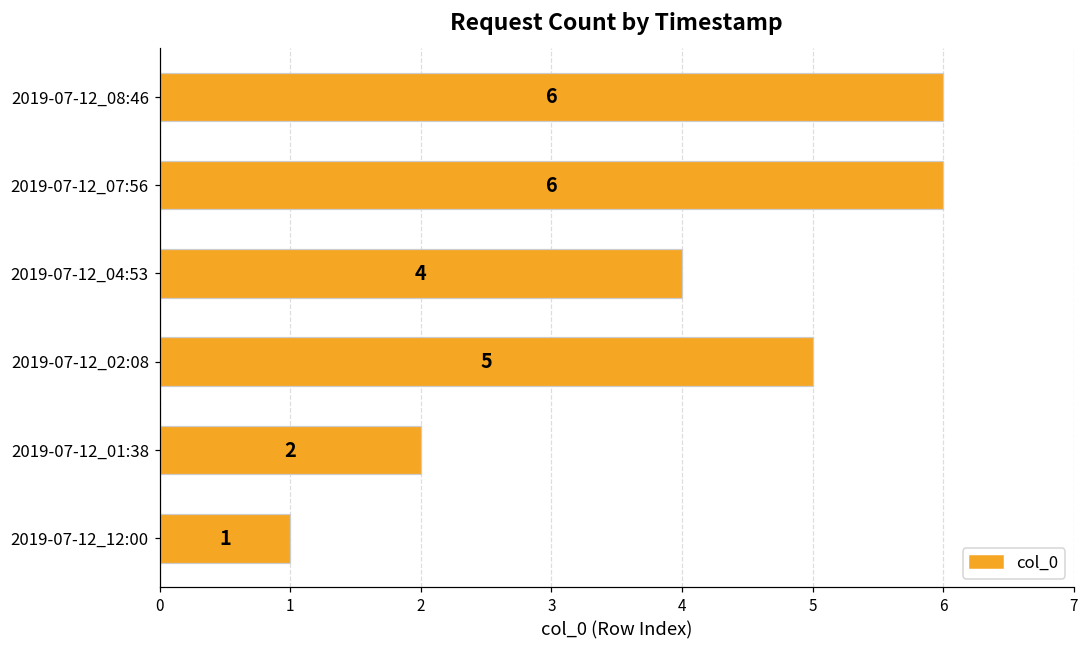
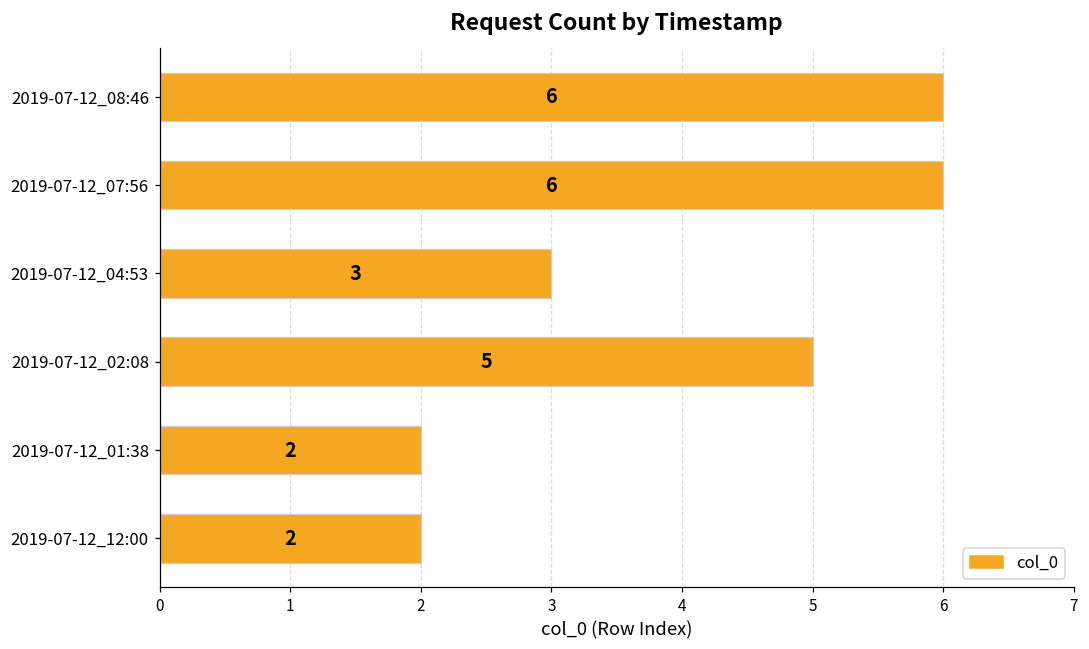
  {
    "2019-07-12_08:46": 6,
    "2019-07-12_07:56": 6,
-   "2019-07-12_04:53": 4,
+   "2019-07-12_04:53": 3,
    "2019-07-12_02:08": 5,
    "2019-07-12_01:38": 2,
-   "2019-07-12_12:00": 1
+   "2019-07-12_12:00": 2
  }
